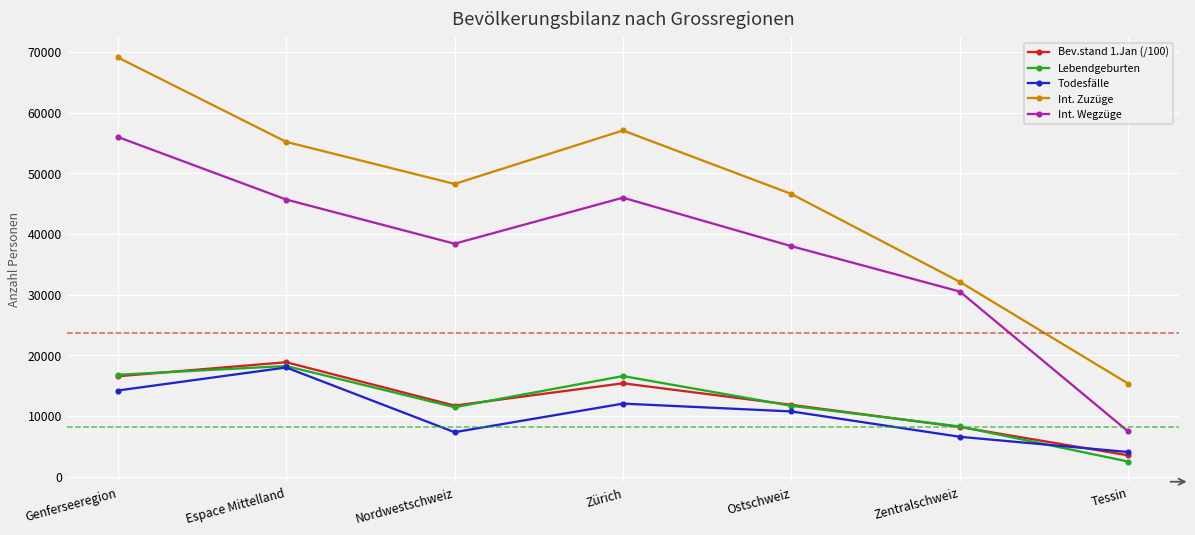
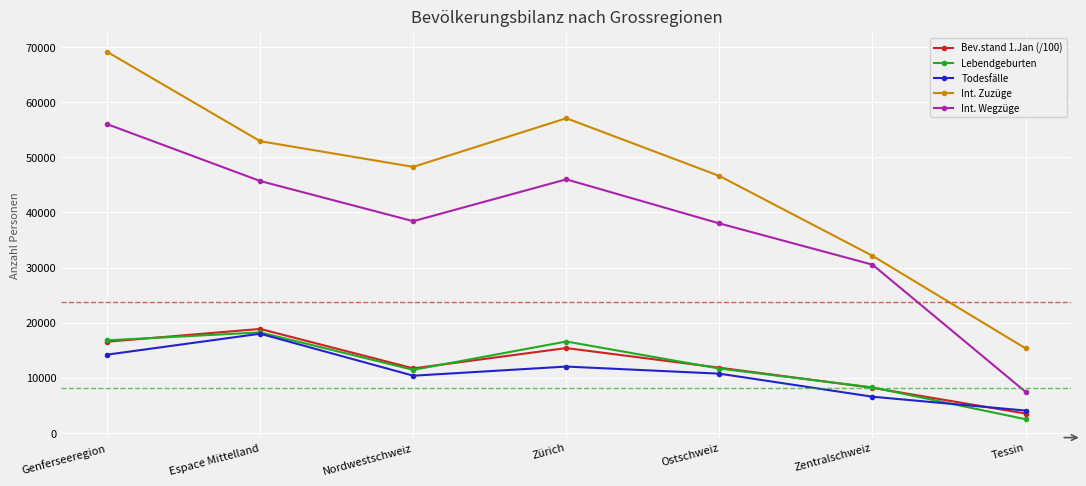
  {
    "Bev.stand 1.Jan (/100)": {
      "Espace Mittelland": 19000,
      "Zürich": 15000,
      "Tessin": 4000
    },
    "Lebendgeburten": {
      "Zürich": 17000,
      "Tessin": 2000
    },
    "Todesfälle": {
      "Genferseeregion": 14000,
-     "Nordwestschweiz": 7000,
+     "Nordwestschweiz": 10000,
      "Zürich": 12000,
      "Ostschweiz": 11000,
      "Zentralschweiz": 7000,
      "Tessin": 4000
    },
    "Int. Zuzüge": {
      "Genferseeregion": 69000,
-     "Espace Mittelland": 55000,
+     "Espace Mittelland": 53000,
      "Nordwestschweiz": 48000,
      "Zürich": 57000,
      "Ostschweiz": 47000,
      "Zentralschweiz": 32000,
      "Tessin": 15000
    },
    "Int. Wegzüge": {
      "Genferseeregion": 56000,
      "Espace Mittelland": 46000,
      "Nordwestschweiz": 38000,
      "Zürich": 46000,
      "Ostschweiz": 38000,
      "Zentralschweiz": 31000,
      "Tessin": 7000
    }
  }
